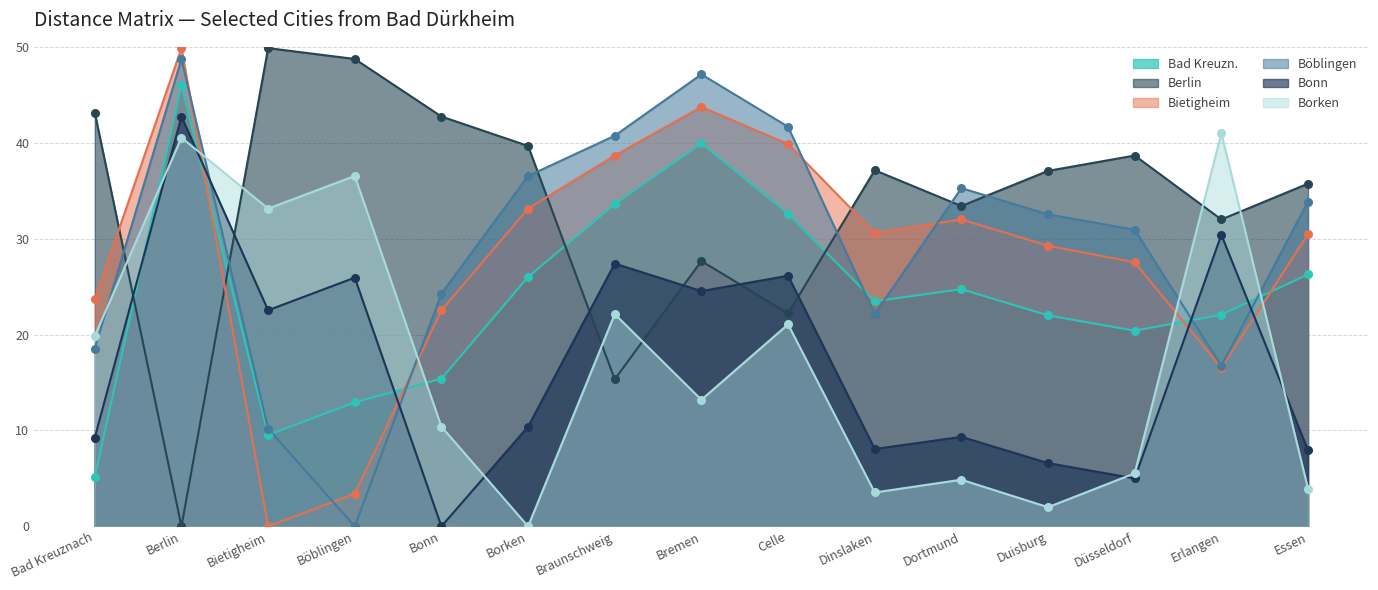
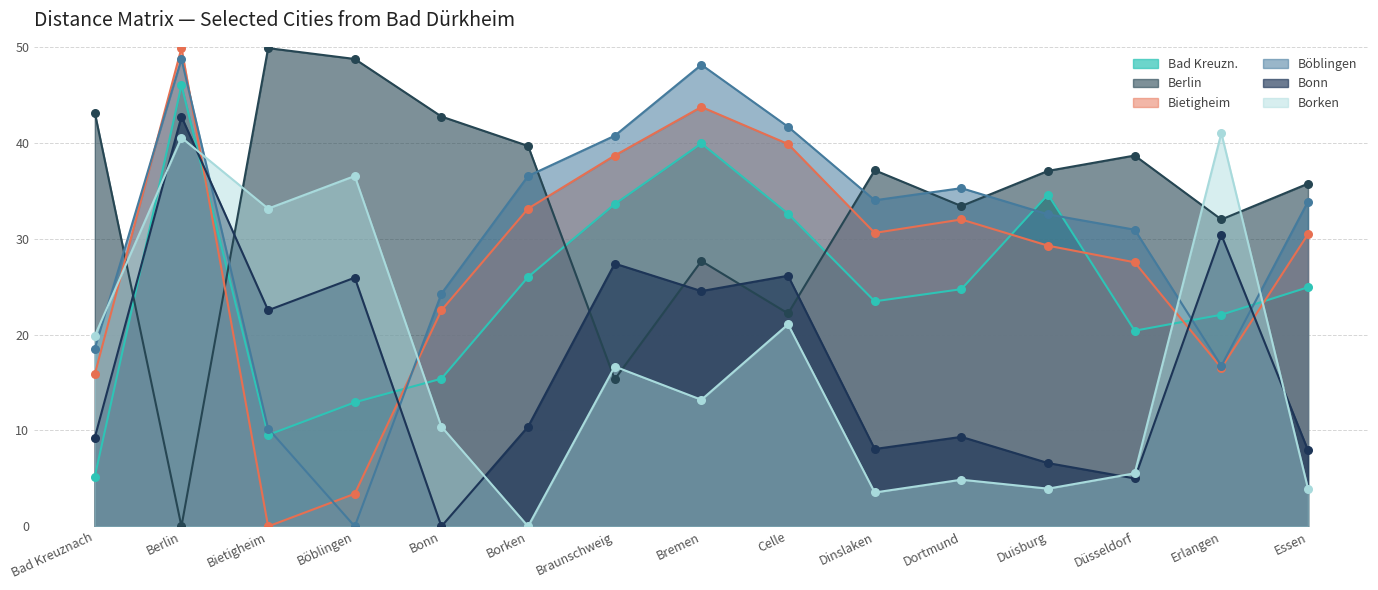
  {
    "Bad Kreuzn.": {
      "Bad Kreuznach": 5,
      "Berlin": 46,
      "Bietigheim": 10,
      "Böblingen": 13,
      "Bonn": 15,
      "Borken": 26,
      "Braunschweig": 34,
      "Bremen": 40,
      "Celle": 33,
      "Dinslaken": 23,
      "Dortmund": 25,
-     "Duisburg": 22,
+     "Duisburg": 35,
      "Düsseldorf": 20,
      "Erlangen": 22,
-     "Essen": 26
+     "Essen": 25
    },
    "Bietigheim": {
-     "Bad Kreuznach": 24,
+     "Bad Kreuznach": 16,
      "Berlin": 50,
      "Bietigheim": 0,
      "Böblingen": 3,
      "Bonn": 23,
      "Borken": 33,
      "Braunschweig": 39,
      "Bremen": 44,
      "Celle": 40,
      "Dinslaken": 31,
      "Dortmund": 32,
      "Duisburg": 29,
      "Düsseldorf": 28,
      "Essen": 30
    },
    "Böblingen": {
      "Bad Kreuznach": 19,
      "Berlin": 49,
      "Bietigheim": 10,
      "Böblingen": 0,
      "Bonn": 24,
      "Borken": 37,
      "Braunschweig": 41,
-     "Bremen": 47,
+     "Bremen": 48,
      "Celle": 42,
-     "Dinslaken": 22,
+     "Dinslaken": 34,
      "Dortmund": 35,
      "Duisburg": 33,
      "Düsseldorf": 31,
      "Essen": 34
    },
    "Borken": {
      "Bad Kreuznach": 20,
      "Berlin": 41,
      "Bietigheim": 33,
      "Böblingen": 37,
      "Bonn": 10,
      "Borken": 0,
-     "Braunschweig": 22,
+     "Braunschweig": 17,
      "Bremen": 13,
      "Celle": 21,
      "Dinslaken": 4,
      "Dortmund": 5,
-     "Duisburg": 2,
+     "Duisburg": 4,
      "Düsseldorf": 6,
      "Erlangen": 41,
      "Essen": 4
    }
  }
